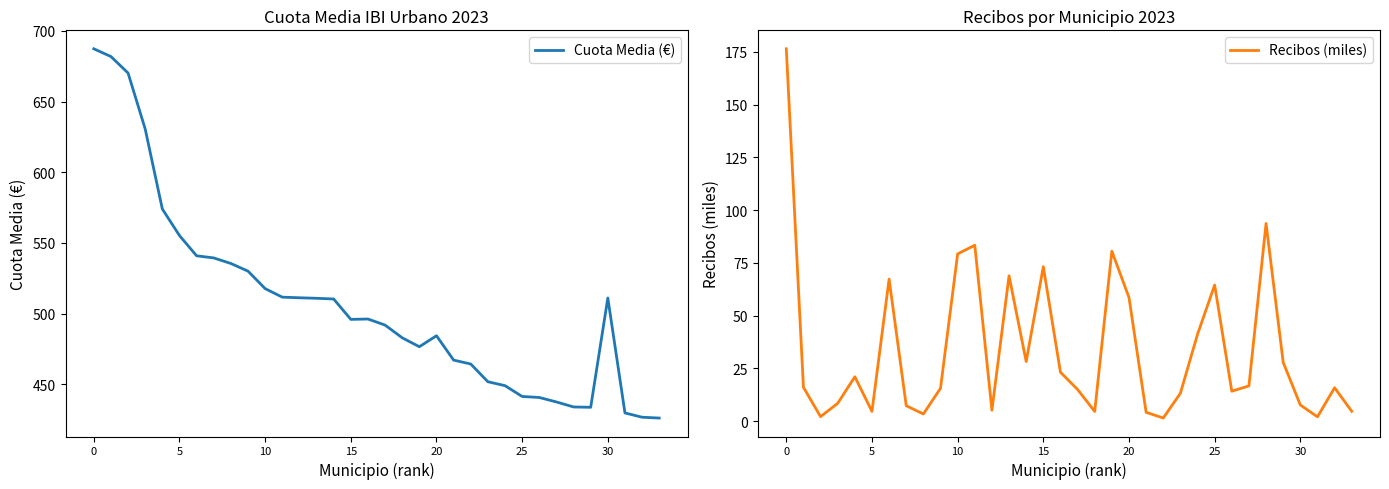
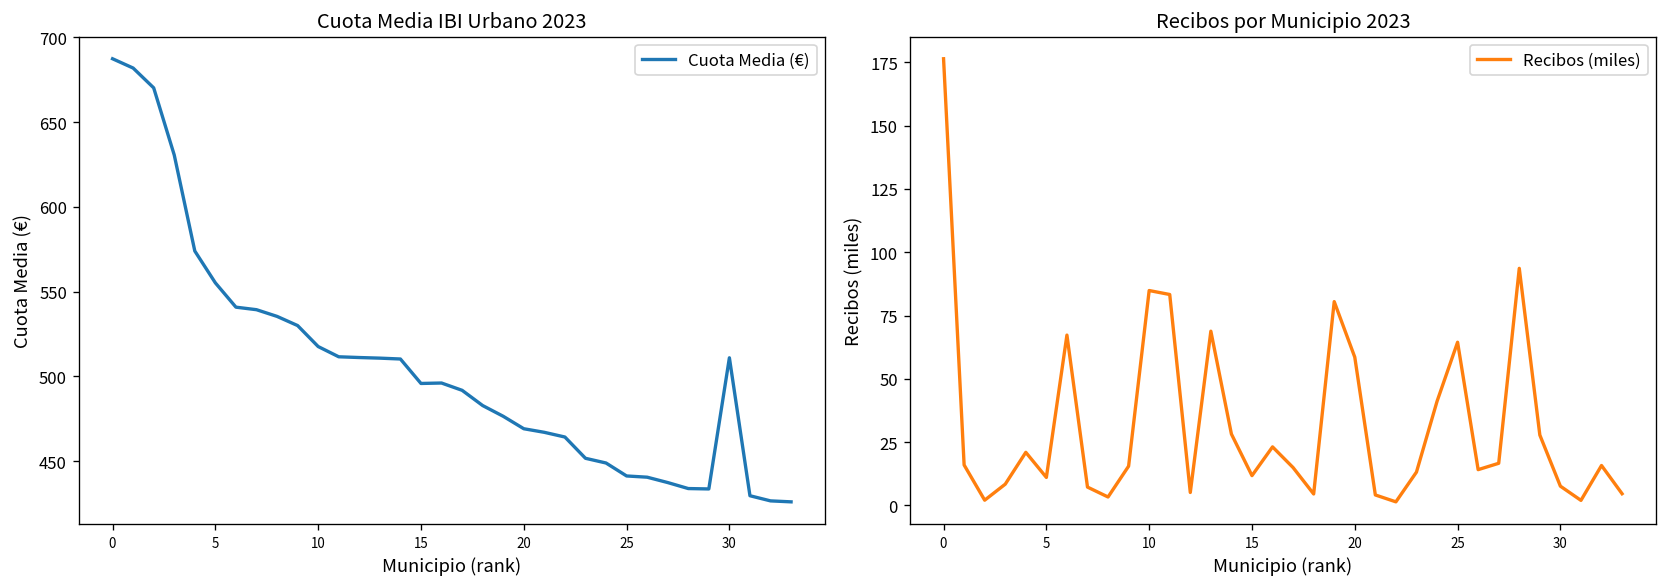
  {
    "Cuota Media IBI Urbano 2023": {
      "0": 687,
      "5": 555,
      "10": 518,
      "15": 496,
-     "20": 484,
+     "20": 469,
      "25": 441,
      "30": 511
    },
    "Recibos por Municipio 2023": {
      "0": 176,
-     "5": 5,
-     "10": 79,
-     "15": 73,
+     "5": 11,
+     "10": 85,
+     "15": 12,
      "20": 59,
      "25": 64,
      "30": 8
    }
  }
